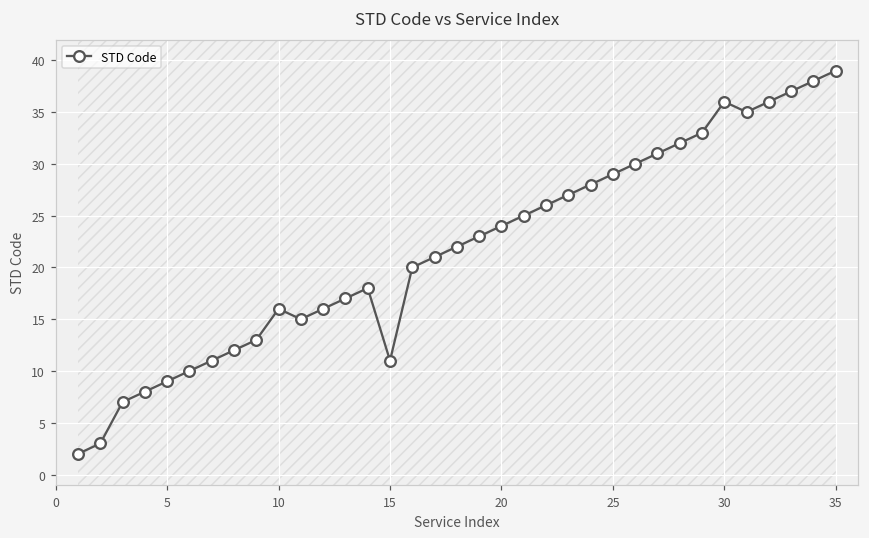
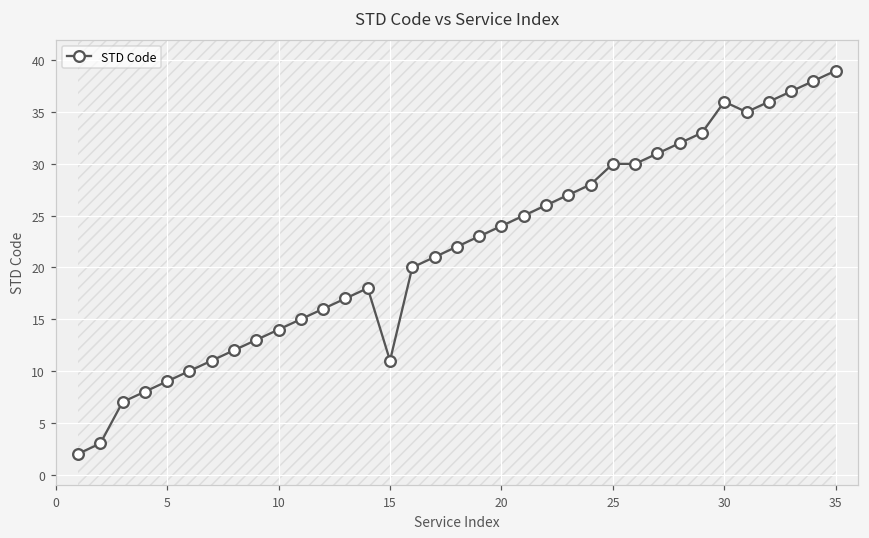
  {
    "STD Code": {
      "5": 9,
-     "10": 16,
+     "10": 14,
      "15": 11,
      "20": 24,
-     "25": 29,
+     "25": 30,
      "30": 36,
      "35": 39
    }
  }
